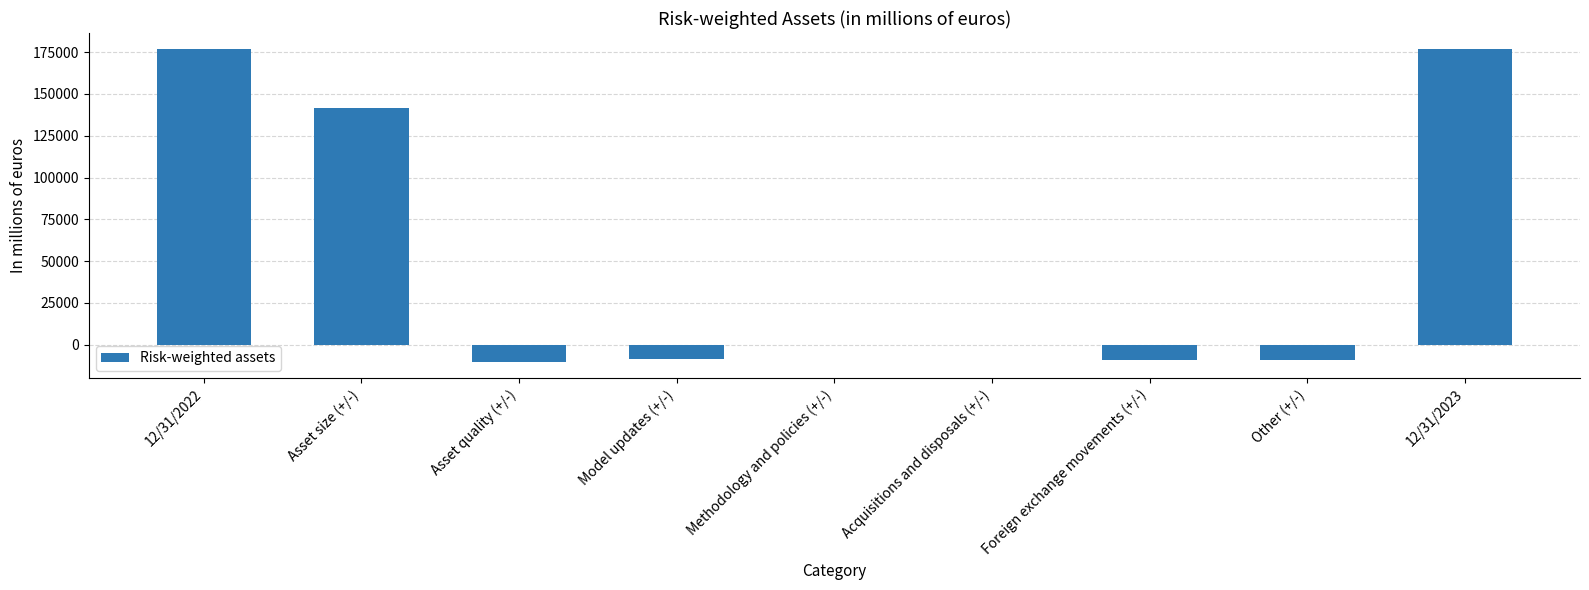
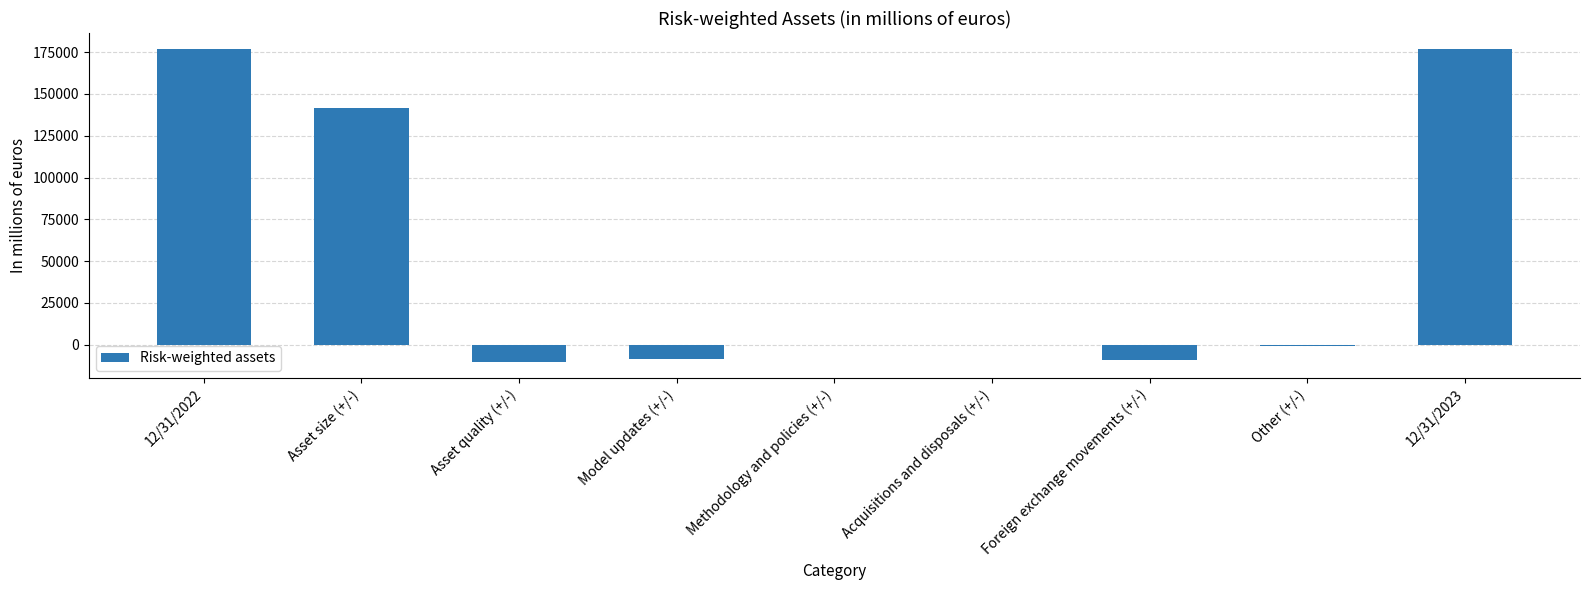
  {
    "12/31/2022": 177000,
    "Asset size (+/-)": 142000,
    "Asset quality (+/-)": -11000,
    "Model updates (+/-)": -9000,
    "Methodology and policies (+/-)": 0,
    "Acquisitions and disposals (+/-)": 0,
    "Foreign exchange movements (+/-)": -9000,
-   "Other (+/-)": -9000,
+   "Other (+/-)": -1000,
    "12/31/2023": 177000
  }
